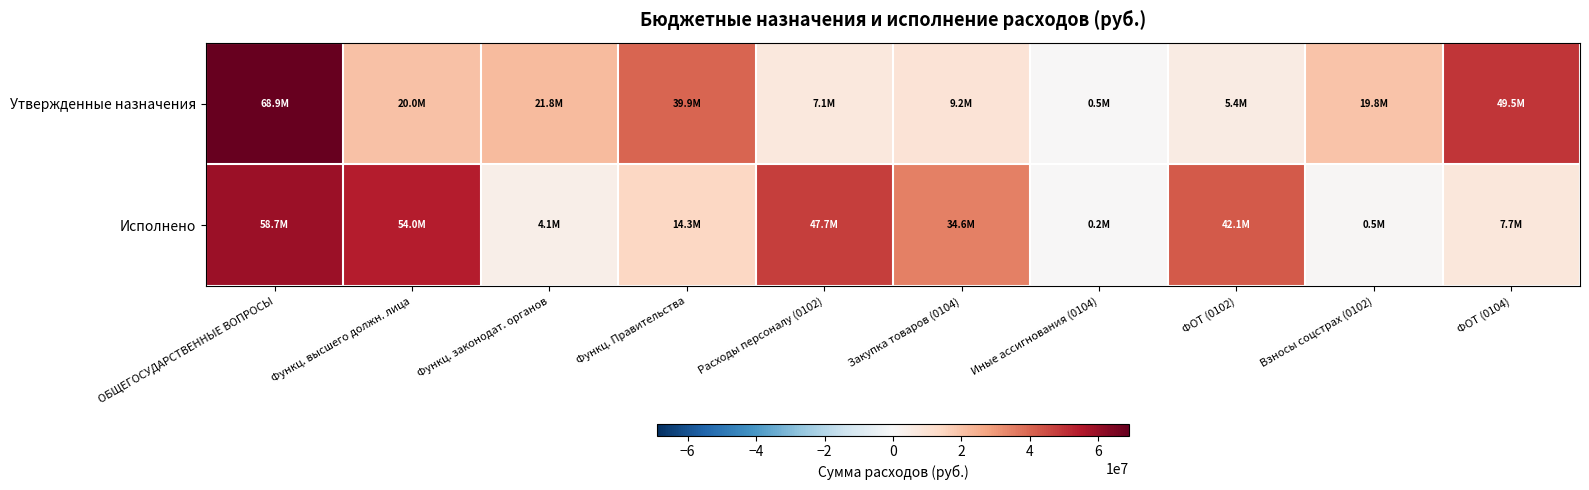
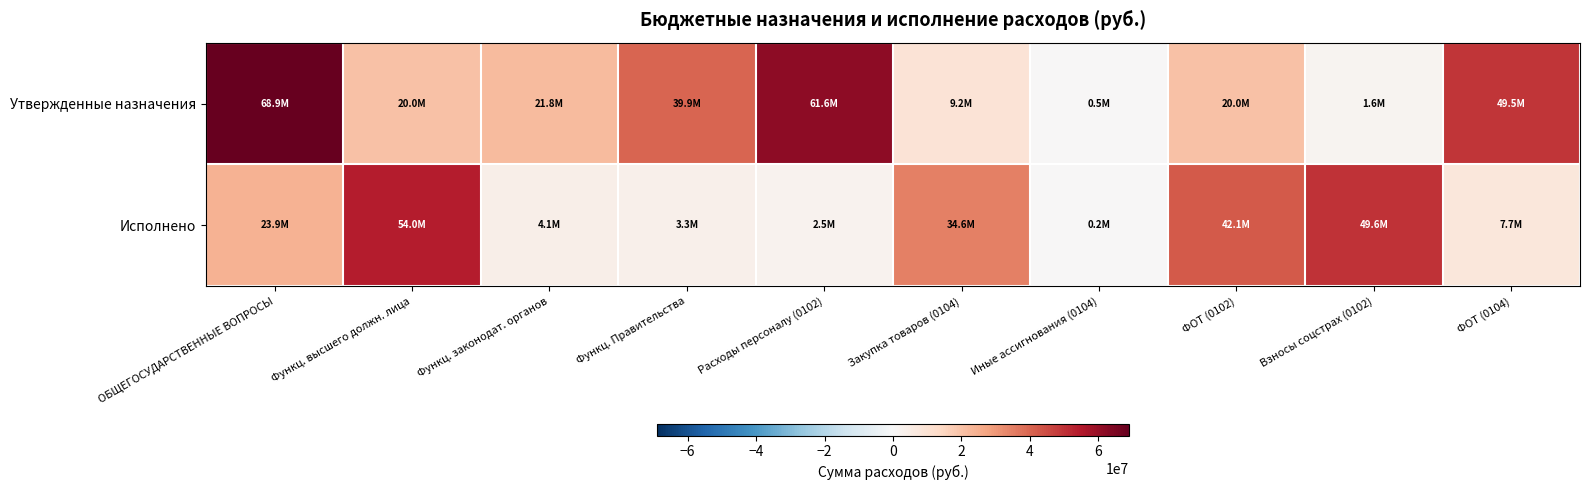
  {
    "Утвержденные назначения": {
      "ОБЩЕГОСУДАРСТВЕННЫЕ ВОПРОСЫ": "68.9M",
      "Функц. высшего должн. лица": "20.0M",
      "Функц. законодат. органов": "21.8M",
      "Функц. Правительства": "39.9M",
-     "Расходы персоналу (0102)": "7.1M",
+     "Расходы персоналу (0102)": "61.6M",
      "Закупка товаров (0104)": "9.2M",
      "Иные ассигнования (0104)": "0.5M",
-     "ФОТ (0102)": "5.4M",
-     "Взносы соцстрах (0102)": "19.8M",
+     "ФОТ (0102)": "20.0M",
+     "Взносы соцстрах (0102)": "1.6M",
      "ФОТ (0104)": "49.5M"
    },
    "Исполнено": {
-     "ОБЩЕГОСУДАРСТВЕННЫЕ ВОПРОСЫ": "58.7M",
+     "ОБЩЕГОСУДАРСТВЕННЫЕ ВОПРОСЫ": "23.9M",
      "Функц. высшего должн. лица": "54.0M",
      "Функц. законодат. органов": "4.1M",
-     "Функц. Правительства": "14.3M",
-     "Расходы персоналу (0102)": "47.7M",
+     "Функц. Правительства": "3.3M",
+     "Расходы персоналу (0102)": "2.5M",
      "Закупка товаров (0104)": "34.6M",
      "Иные ассигнования (0104)": "0.2M",
      "ФОТ (0102)": "42.1M",
-     "Взносы соцстрах (0102)": "0.5M",
+     "Взносы соцстрах (0102)": "49.6M",
      "ФОТ (0104)": "7.7M"
    }
  }
